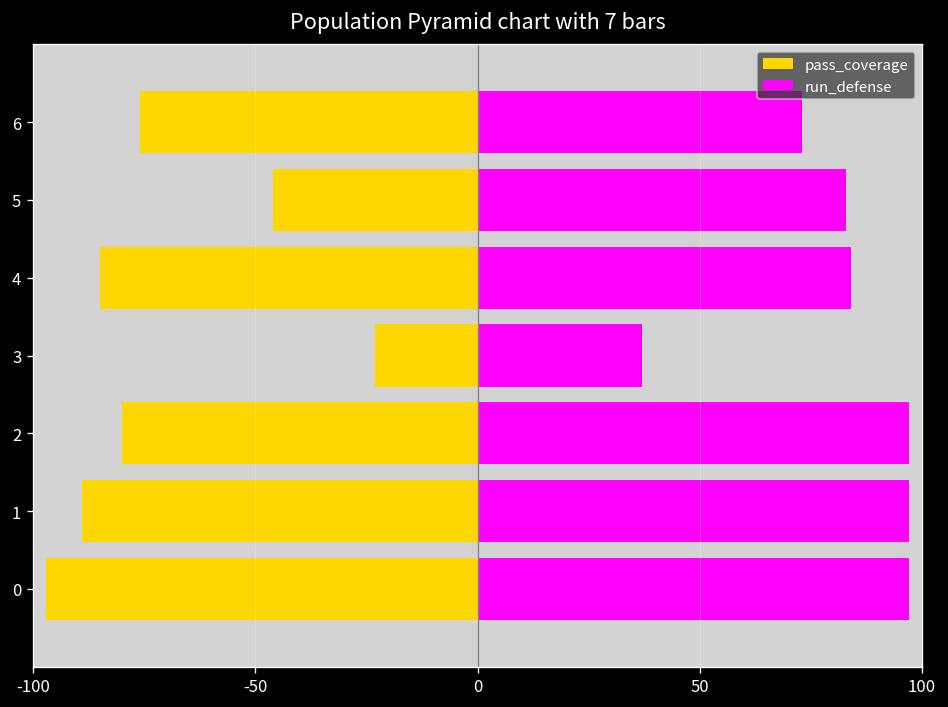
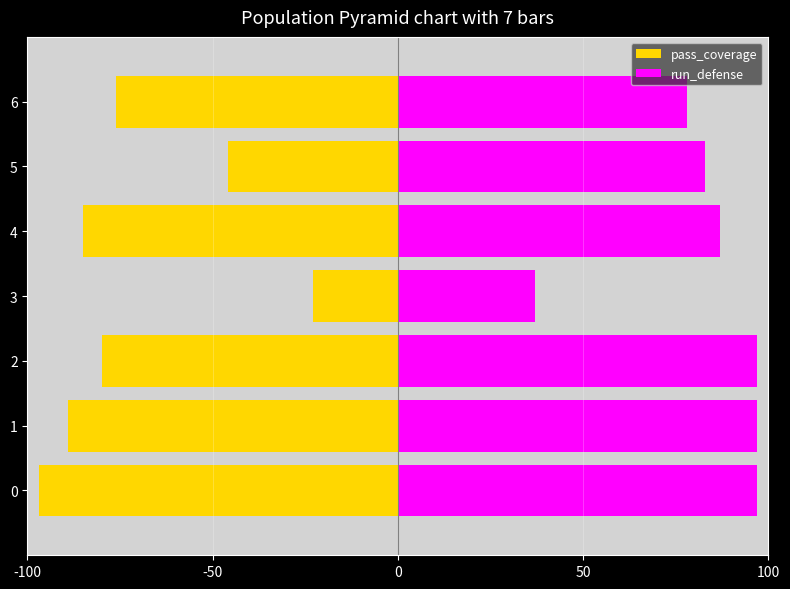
  {
    "pass_coverage": {
      "6": -76,
      "5": -46,
      "4": -85,
      "3": -23,
      "2": -80,
      "1": -89,
      "0": -97
    },
    "run_defense": {
-     "6": 73,
+     "6": 78,
      "5": 83,
-     "4": 84,
+     "4": 87,
      "3": 37,
      "2": 97,
      "1": 97,
      "0": 97
    }
  }
